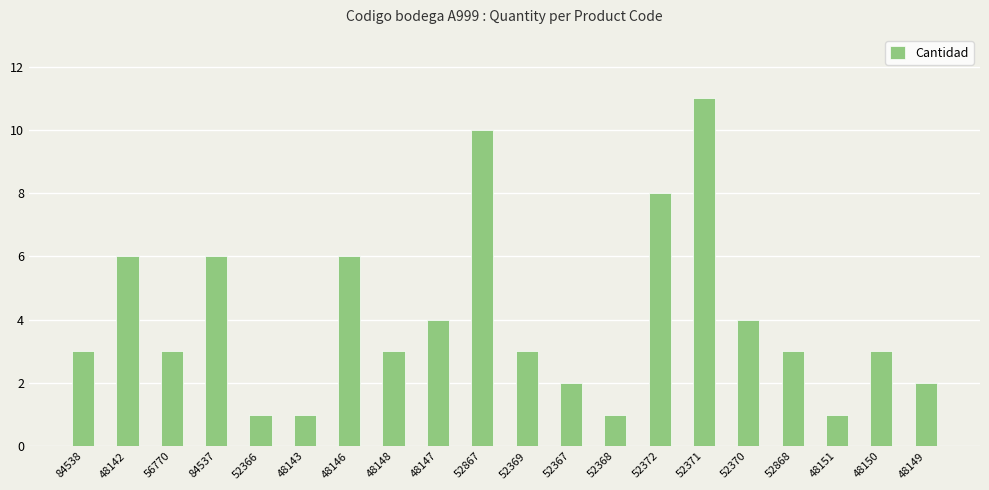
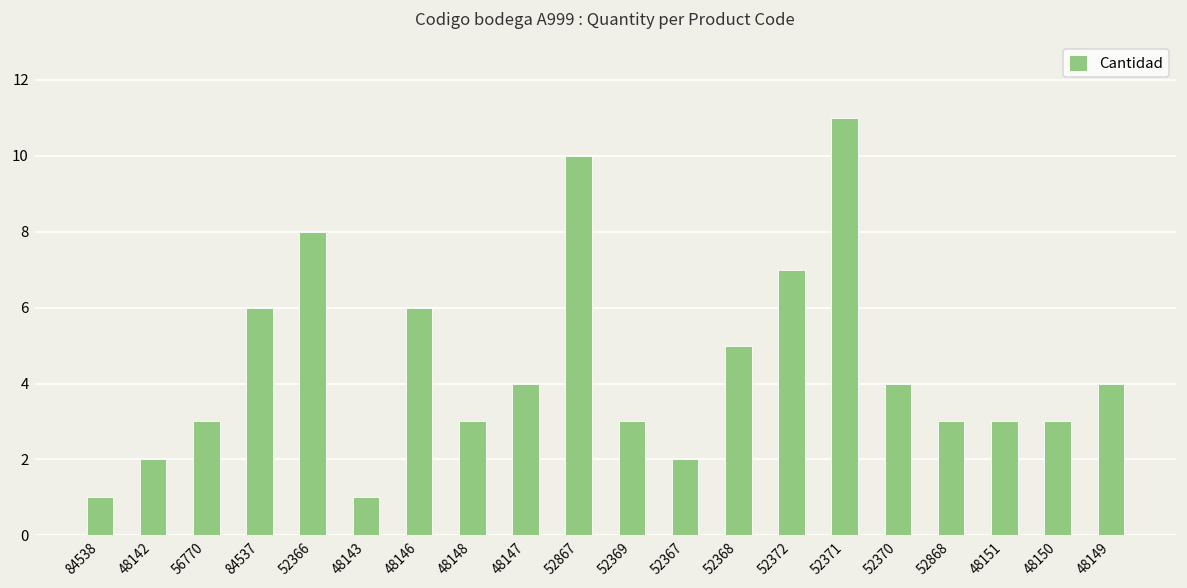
  {
-   "84538": 3,
-   "48142": 6,
+   "84538": 1,
+   "48142": 2,
    "56770": 3,
    "84537": 6,
-   "52366": 1,
+   "52366": 8,
    "48143": 1,
    "48146": 6,
    "48148": 3,
    "48147": 4,
    "52867": 10,
    "52369": 3,
    "52367": 2,
-   "52368": 1,
-   "52372": 8,
+   "52368": 5,
+   "52372": 7,
    "52371": 11,
    "52370": 4,
    "52868": 3,
-   "48151": 1,
+   "48151": 3,
    "48150": 3,
-   "48149": 2
+   "48149": 4
  }
